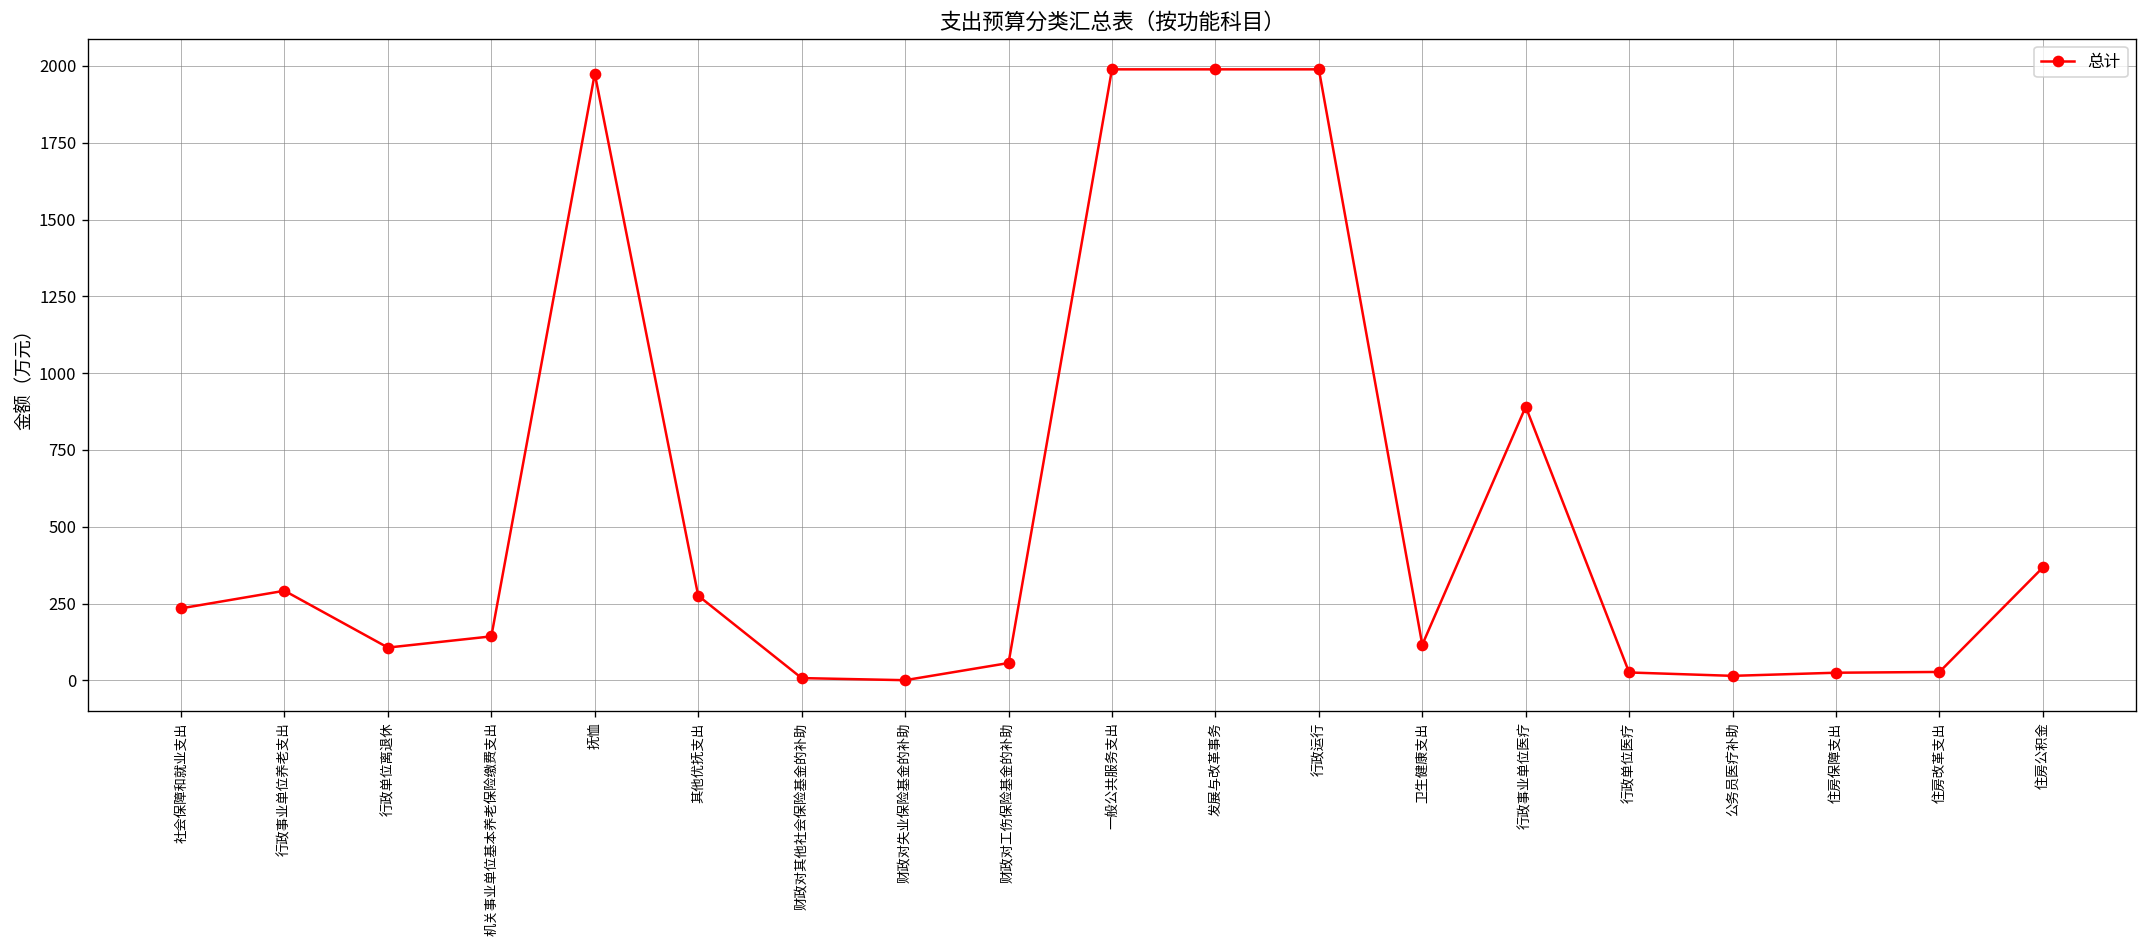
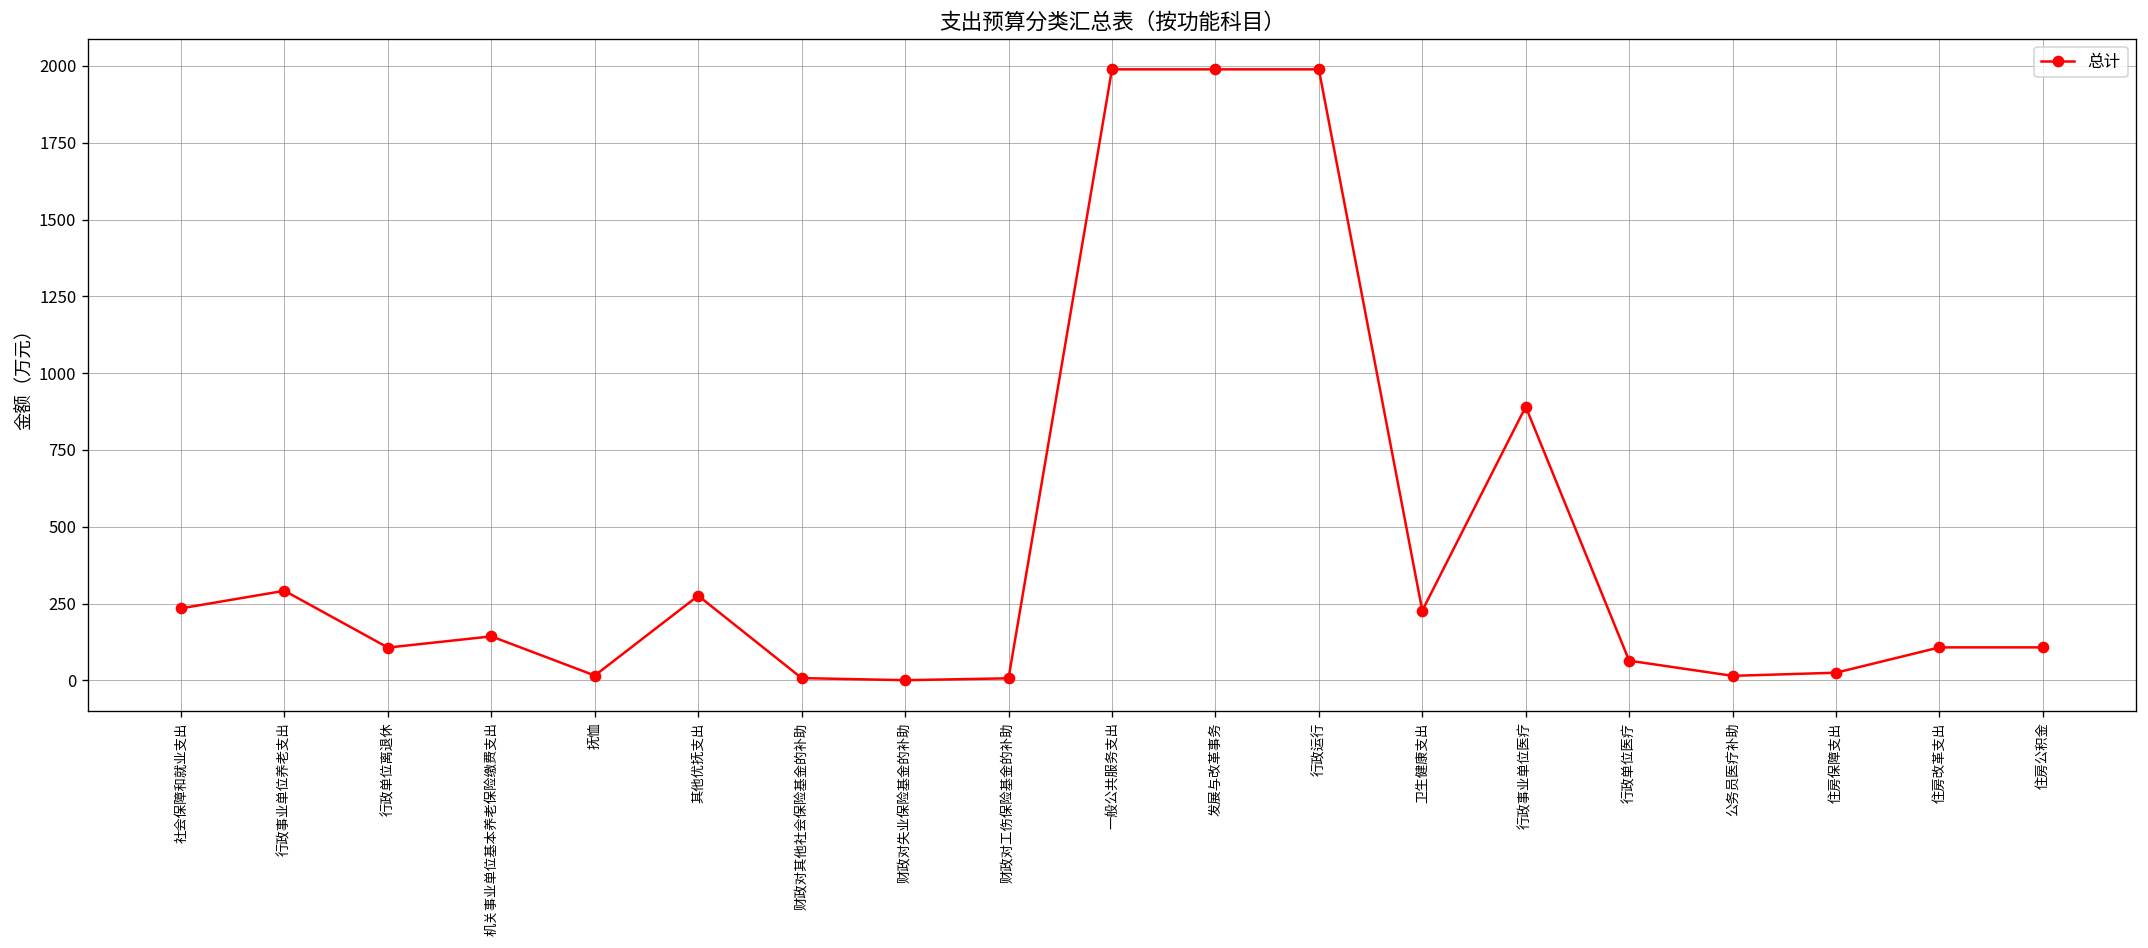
  {
    "社会保障和就业支出": 230,
    "行政事业单位养老支出": 290,
    "行政单位离退休": 110,
    "机关事业单位基本养老保险缴费支出": 140,
-   "抚恤": 1970,
+   "抚恤": 20,
    "其他优抚支出": 280,
    "财政对其他社会保险基金的补助": 10,
    "财政对失业保险基金的补助": 0,
-   "财政对工伤保险基金的补助": 60,
+   "财政对工伤保险基金的补助": 10,
    "一般公共服务支出": 1990,
    "发展与改革事务": 1990,
    "行政运行": 1990,
-   "卫生健康支出": 120,
+   "卫生健康支出": 230,
    "行政事业单位医疗": 890,
-   "行政单位医疗": 30,
+   "行政单位医疗": 60,
    "公务员医疗补助": 10,
    "住房保障支出": 30,
-   "住房改革支出": 30,
-   "住房公积金": 370
+   "住房改革支出": 110,
+   "住房公积金": 110
  }
